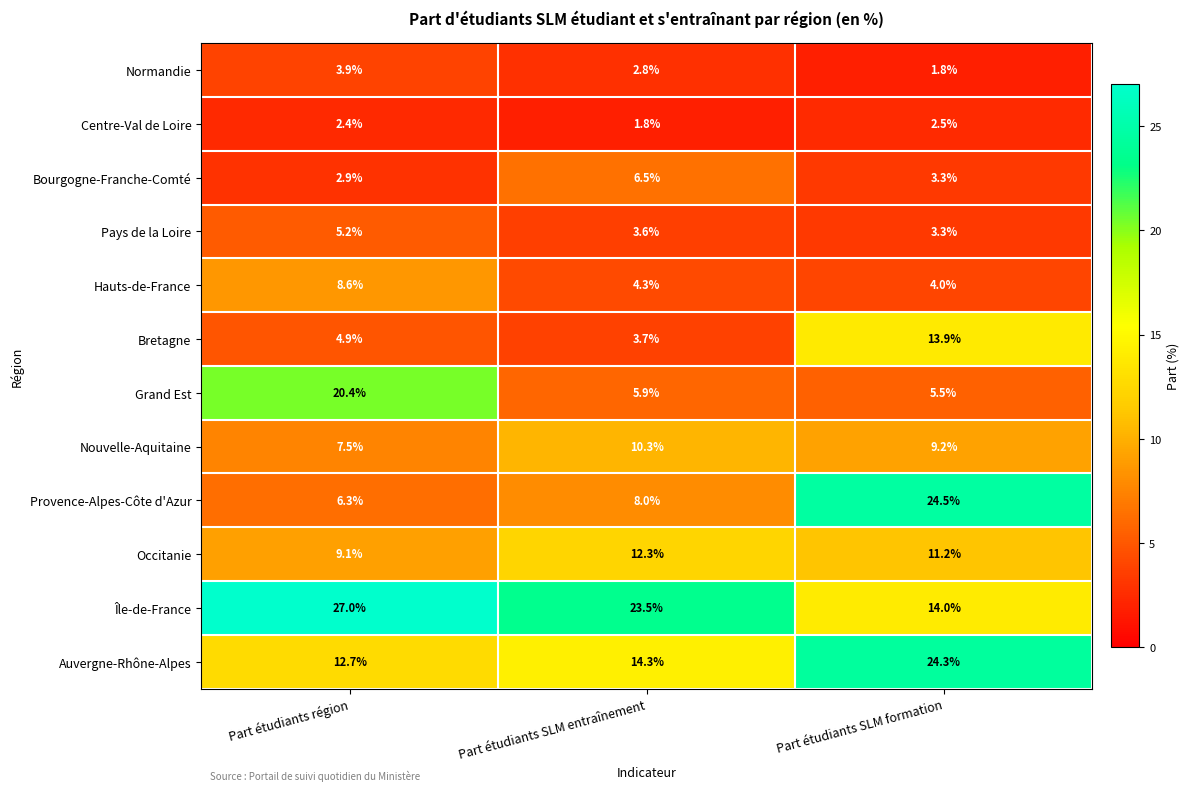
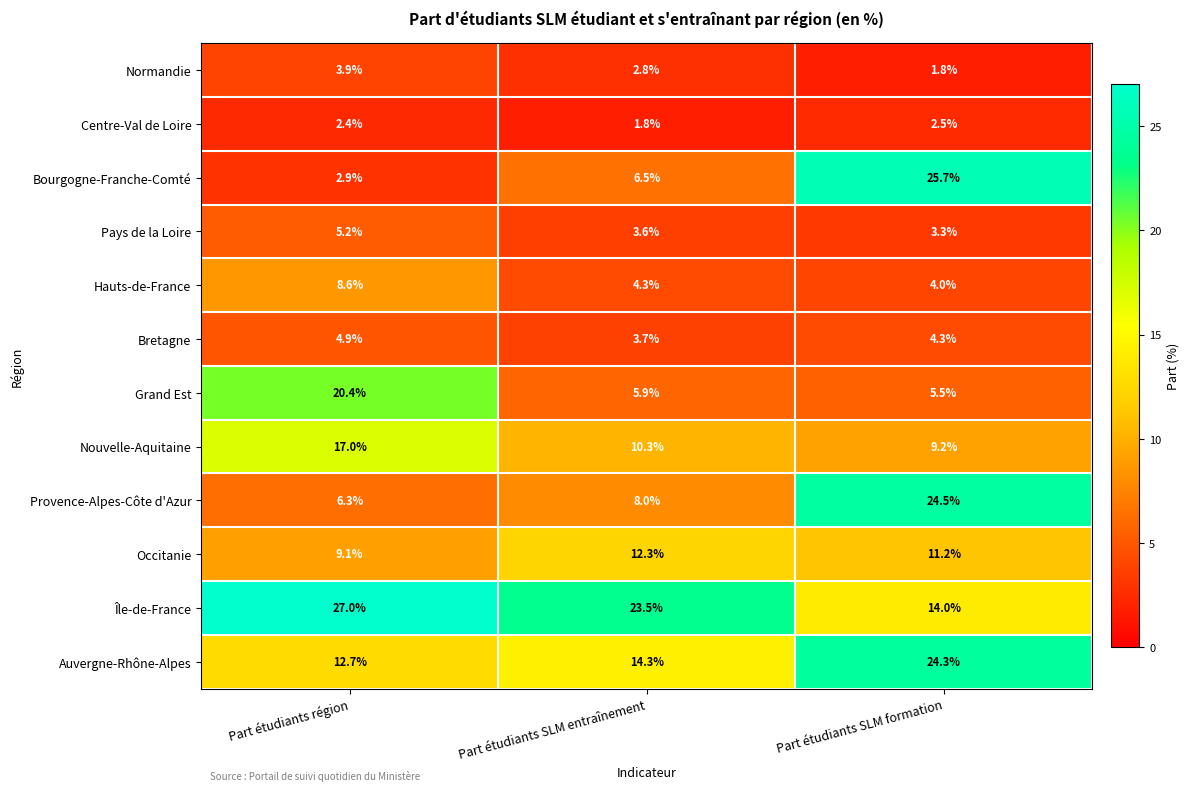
  {
    "Normandie": {
      "Part étudiants région": "3.9%",
      "Part étudiants SLM entraînement": "2.8%",
      "Part étudiants SLM formation": "1.8%"
    },
    "Centre-Val de Loire": {
      "Part étudiants région": "2.4%",
      "Part étudiants SLM entraînement": "1.8%",
      "Part étudiants SLM formation": "2.5%"
    },
    "Bourgogne-Franche-Comté": {
      "Part étudiants région": "2.9%",
      "Part étudiants SLM entraînement": "6.5%",
-     "Part étudiants SLM formation": "3.3%"
+     "Part étudiants SLM formation": "25.7%"
    },
    "Pays de la Loire": {
      "Part étudiants région": "5.2%",
      "Part étudiants SLM entraînement": "3.6%",
      "Part étudiants SLM formation": "3.3%"
    },
    "Hauts-de-France": {
      "Part étudiants région": "8.6%",
      "Part étudiants SLM entraînement": "4.3%",
      "Part étudiants SLM formation": "4.0%"
    },
    "Bretagne": {
      "Part étudiants région": "4.9%",
      "Part étudiants SLM entraînement": "3.7%",
-     "Part étudiants SLM formation": "13.9%"
+     "Part étudiants SLM formation": "4.3%"
    },
    "Grand Est": {
      "Part étudiants région": "20.4%",
      "Part étudiants SLM entraînement": "5.9%",
      "Part étudiants SLM formation": "5.5%"
    },
    "Nouvelle-Aquitaine": {
-     "Part étudiants région": "7.5%",
+     "Part étudiants région": "17.0%",
      "Part étudiants SLM entraînement": "10.3%",
      "Part étudiants SLM formation": "9.2%"
    },
    "Provence-Alpes-Côte d'Azur": {
      "Part étudiants région": "6.3%",
      "Part étudiants SLM entraînement": "8.0%",
      "Part étudiants SLM formation": "24.5%"
    },
    "Occitanie": {
      "Part étudiants région": "9.1%",
      "Part étudiants SLM entraînement": "12.3%",
      "Part étudiants SLM formation": "11.2%"
    },
    "Île-de-France": {
      "Part étudiants région": "27.0%",
      "Part étudiants SLM entraînement": "23.5%",
      "Part étudiants SLM formation": "14.0%"
    },
    "Auvergne-Rhône-Alpes": {
      "Part étudiants région": "12.7%",
      "Part étudiants SLM entraînement": "14.3%",
      "Part étudiants SLM formation": "24.3%"
    }
  }
